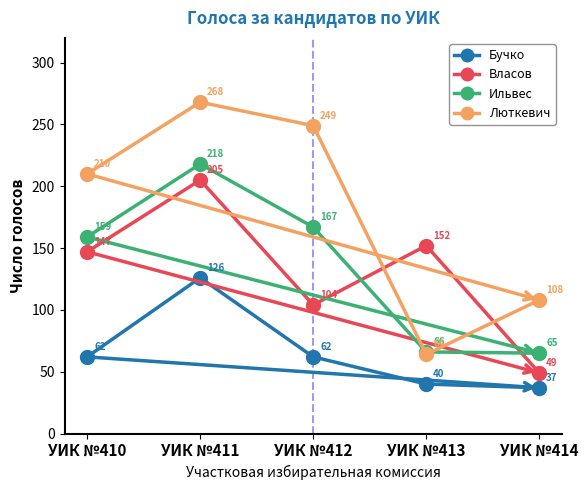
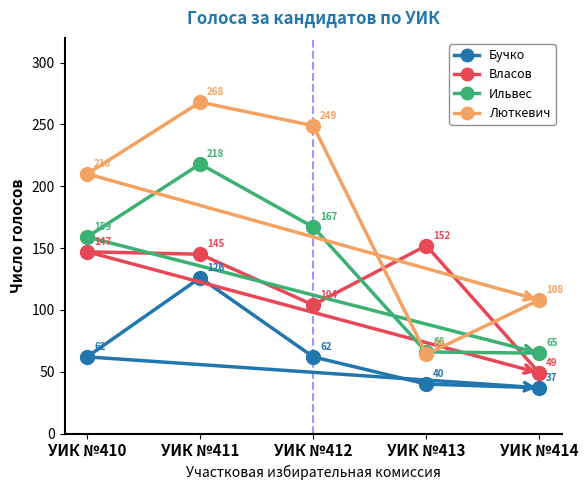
  {
    "Бучко": {
      "УИК №410": 62,
      "УИК №411": 126,
      "УИК №412": 62,
      "УИК №413": 40,
      "УИК №414": 37
    },
    "Власов": {
      "УИК №410": 147,
-     "УИК №411": 205,
+     "УИК №411": 145,
      "УИК №412": 104,
      "УИК №413": 152,
      "УИК №414": 49
    },
    "Ильвес": {
      "УИК №410": 159,
      "УИК №411": 218,
      "УИК №412": 167,
      "УИК №414": 65
    },
    "Люткевич": {
      "УИК №410": 210,
      "УИК №411": 268,
      "УИК №412": 249,
      "УИК №414": 108
    }
  }
